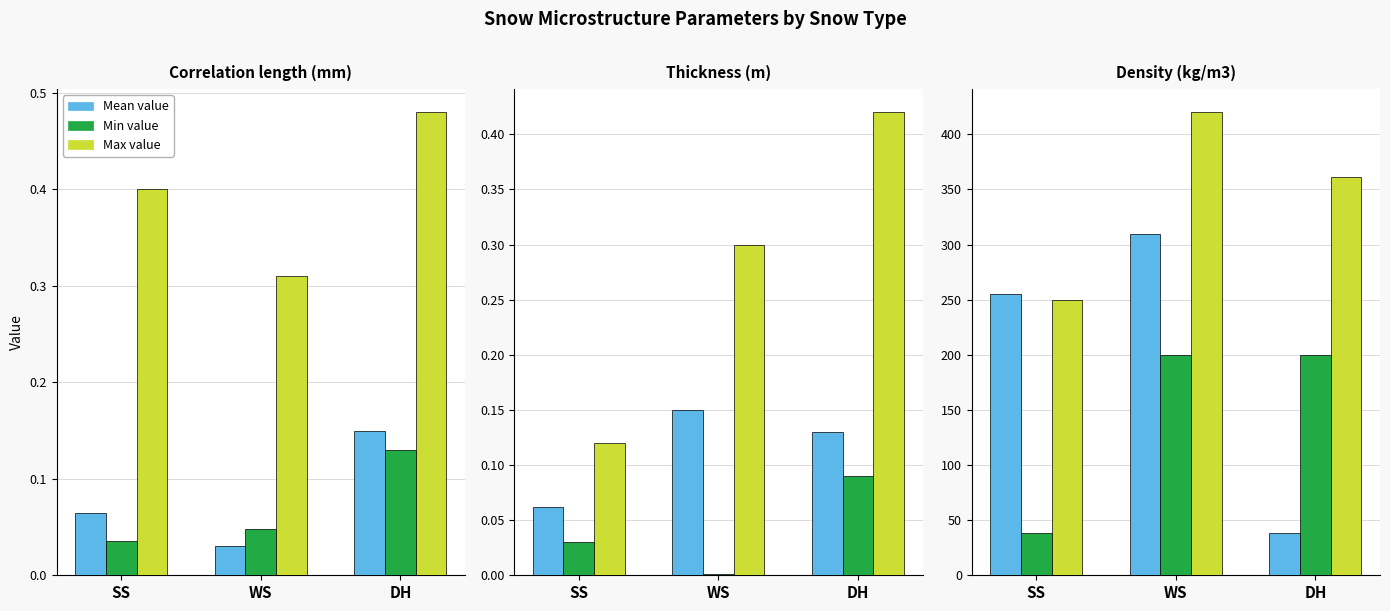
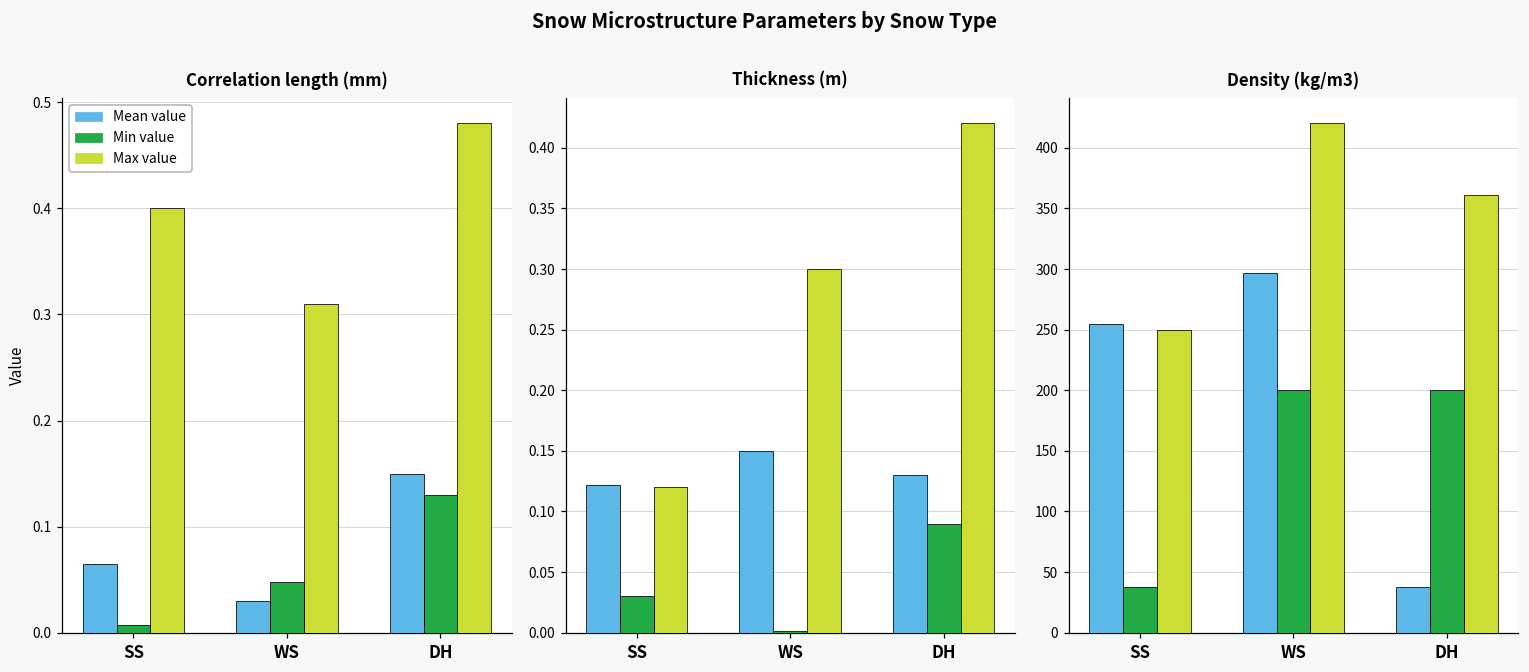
  {
    "Correlation length (mm)": {
      "Mean value": {
        "SS": 0.07,
        "WS": 0.03,
        "DH": 0.15
      },
      "Min value": {
-       "SS": 0.04,
+       "SS": 0.01,
        "WS": 0.05,
        "DH": 0.13
      },
      "Max value": {
        "SS": 0.40,
        "WS": 0.31,
        "DH": 0.48
      }
    },
    "Thickness (m)": {
      "Mean value": {
-       "SS": 0.062,
+       "SS": 0.122,
        "WS": 0.150,
        "DH": 0.130
      },
      "Min value": {
        "SS": 0.030,
        "DH": 0.090
      },
      "Max value": {
        "SS": 0.120,
        "WS": 0.300,
        "DH": 0.420
      }
    },
    "Density (kg/m3)": {
      "Mean value": {
        "SS": 255,
-       "WS": 310,
+       "WS": 297,
        "DH": 38
      },
      "Min value": {
        "SS": 38,
        "WS": 200,
        "DH": 200
      },
      "Max value": {
        "SS": 250,
        "WS": 420,
        "DH": 361
      }
    }
  }
